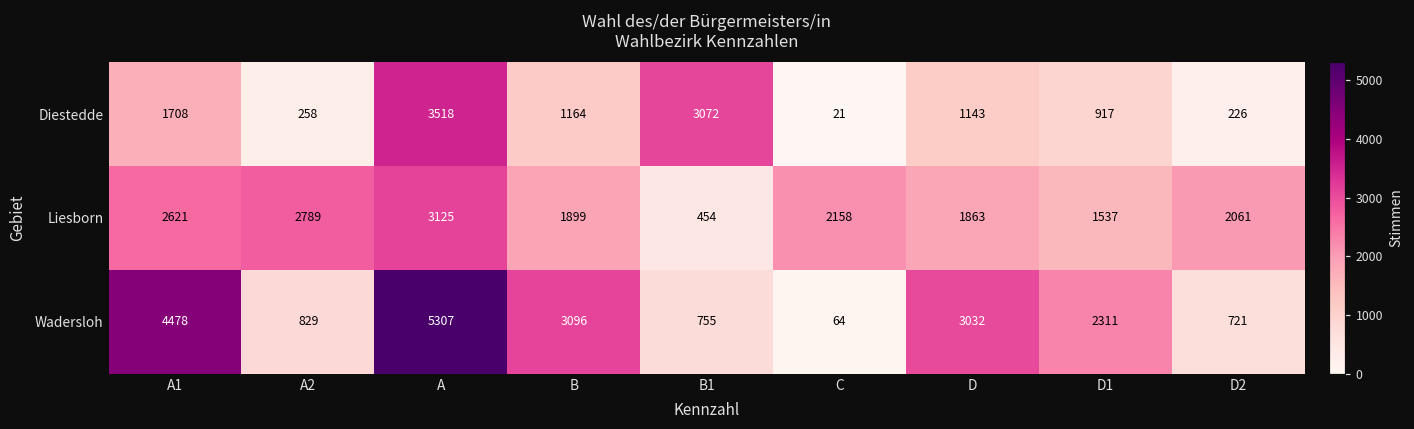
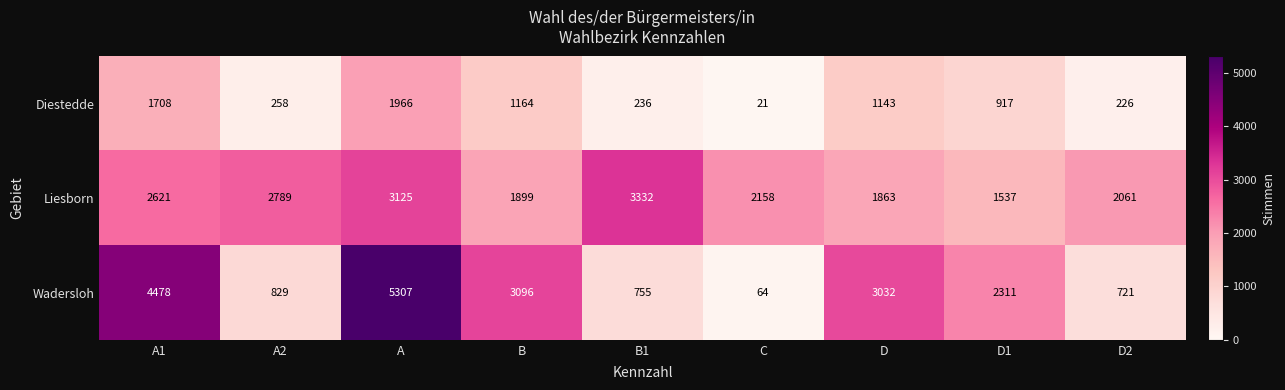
  {
    "Diestedde": {
      "A1": 1708,
      "A2": 258,
-     "A": 3518,
+     "A": 1966,
      "B": 1164,
-     "B1": 3072,
+     "B1": 236,
      "C": 21,
      "D": 1143,
      "D1": 917,
      "D2": 226
    },
    "Liesborn": {
      "A1": 2621,
      "A2": 2789,
      "A": 3125,
      "B": 1899,
-     "B1": 454,
+     "B1": 3332,
      "C": 2158,
      "D": 1863,
      "D1": 1537,
      "D2": 2061
    },
    "Wadersloh": {
      "A1": 4478,
      "A2": 829,
      "A": 5307,
      "B": 3096,
      "B1": 755,
      "C": 64,
      "D": 3032,
      "D1": 2311,
      "D2": 721
    }
  }
